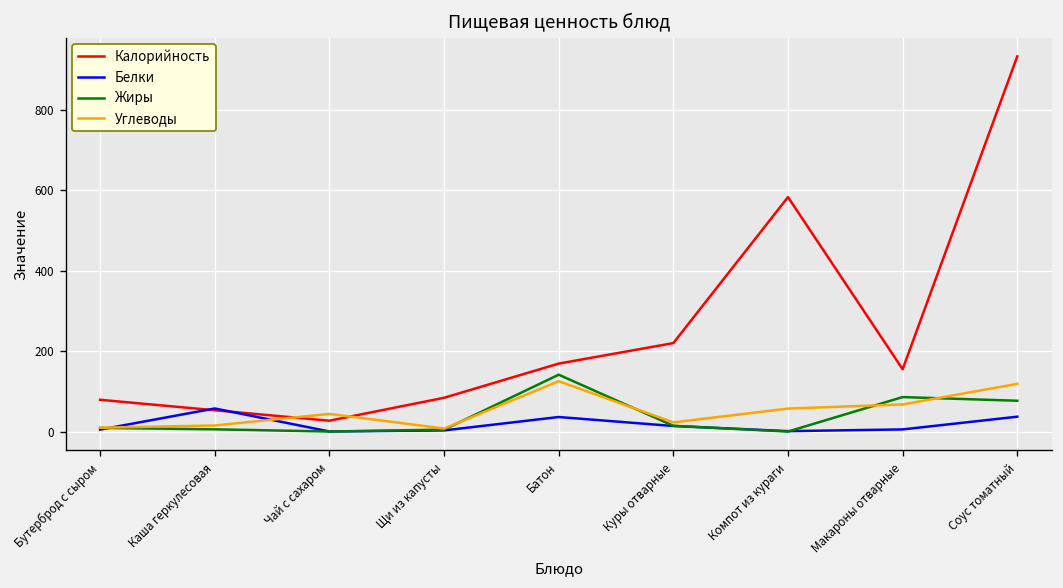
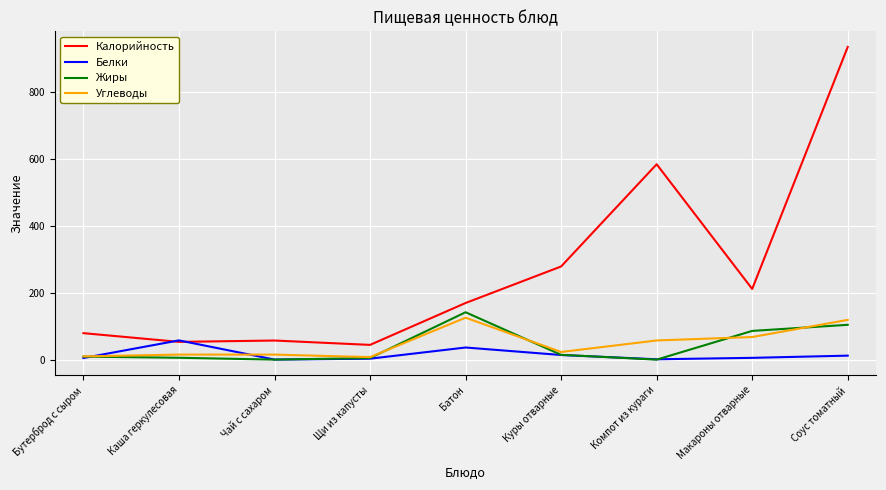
  {
    "Калорийность": {
      "Бутерброд с сыром": 80,
-     "Чай с сахаром": 30,
-     "Щи из капусты": 80,
+     "Чай с сахаром": 60,
+     "Щи из капусты": 40,
      "Батон": 170,
-     "Куры отварные": 220,
+     "Куры отварные": 280,
      "Компот из кураги": 580,
-     "Макароны отварные": 160,
+     "Макароны отварные": 210,
      "Соус томатный": 930
    },
    "Белки": {
      "Батон": 40,
      "Макароны отварные": 10,
-     "Соус томатный": 40
+     "Соус томатный": 10
    },
    "Жиры": {
      "Каша геркулесовая": 10,
      "Батон": 140,
      "Макароны отварные": 90,
-     "Соус томатный": 80
+     "Соус томатный": 100
    },
    "Углеводы": {
      "Каша геркулесовая": 20,
-     "Чай с сахаром": 40,
+     "Чай с сахаром": 20,
      "Батон": 130,
      "Куры отварные": 20,
      "Компот из кураги": 60,
      "Макароны отварные": 70,
      "Соус томатный": 120
    }
  }
